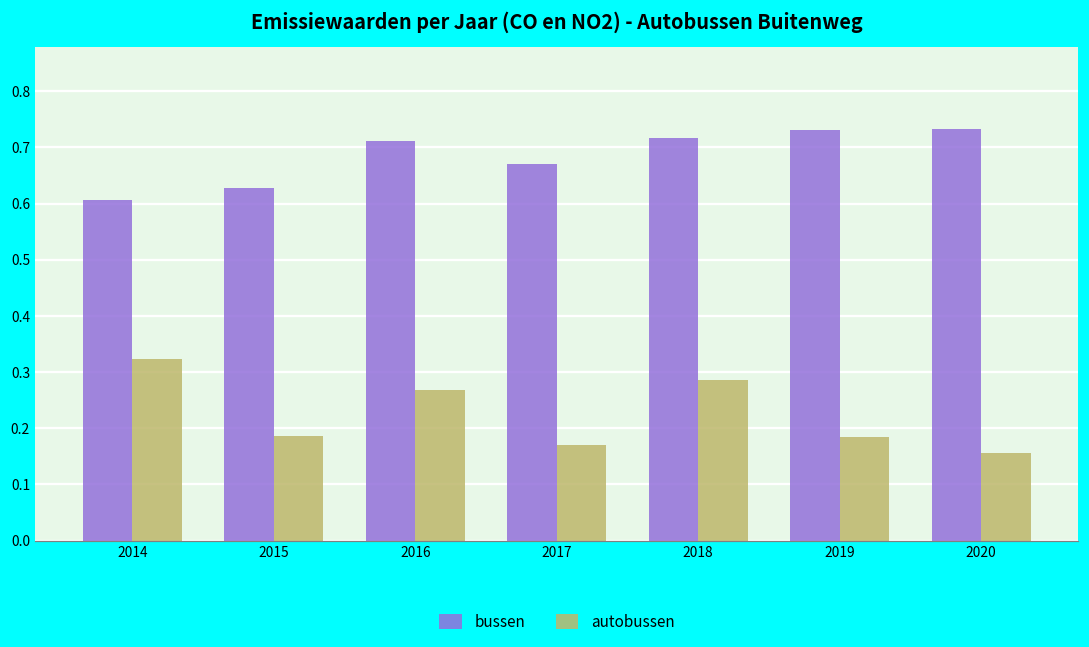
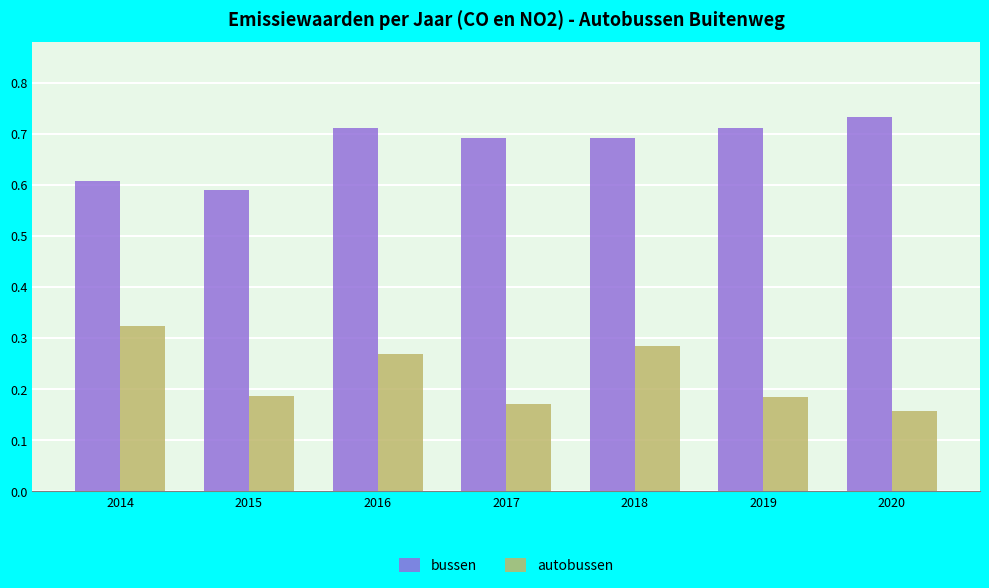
  {
    "bussen": {
      "2014": 0.61,
-     "2015": 0.63,
+     "2015": 0.59,
      "2016": 0.71,
-     "2017": 0.67,
-     "2018": 0.72,
-     "2019": 0.73,
+     "2017": 0.69,
+     "2018": 0.69,
+     "2019": 0.71,
      "2020": 0.73
    },
    "autobussen": {
      "2014": 0.32,
      "2015": 0.19,
      "2016": 0.27,
      "2017": 0.17,
      "2018": 0.29,
      "2019": 0.18,
      "2020": 0.16
    }
  }
